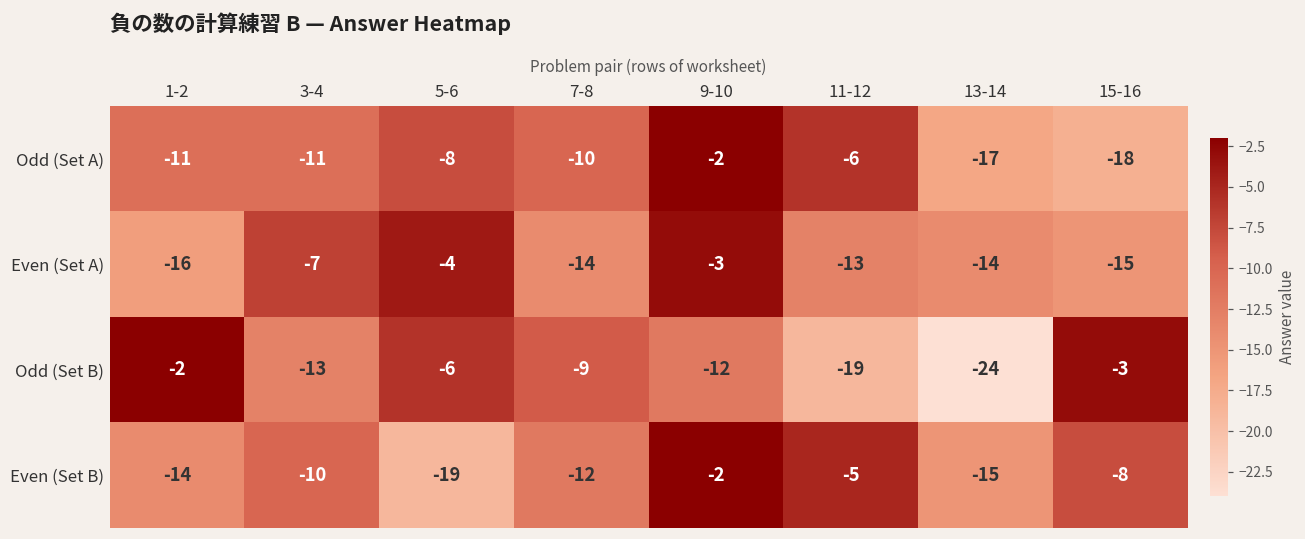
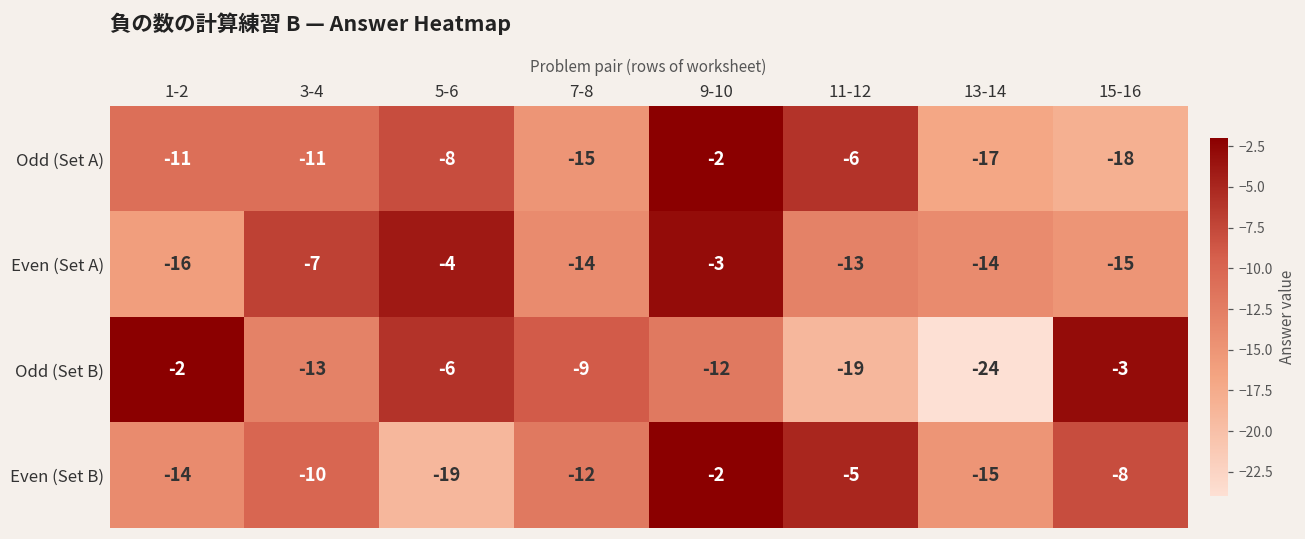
  {
    "Odd (Set A)": {
      "1-2": -11,
      "3-4": -11,
      "5-6": -8,
-     "7-8": -10,
+     "7-8": -15,
      "9-10": -2,
      "11-12": -6,
      "13-14": -17,
      "15-16": -18
    },
    "Even (Set A)": {
      "1-2": -16,
      "3-4": -7,
      "5-6": -4,
      "7-8": -14,
      "9-10": -3,
      "11-12": -13,
      "13-14": -14,
      "15-16": -15
    },
    "Odd (Set B)": {
      "1-2": -2,
      "3-4": -13,
      "5-6": -6,
      "7-8": -9,
      "9-10": -12,
      "11-12": -19,
      "13-14": -24,
      "15-16": -3
    },
    "Even (Set B)": {
      "1-2": -14,
      "3-4": -10,
      "5-6": -19,
      "7-8": -12,
      "9-10": -2,
      "11-12": -5,
      "13-14": -15,
      "15-16": -8
    }
  }
